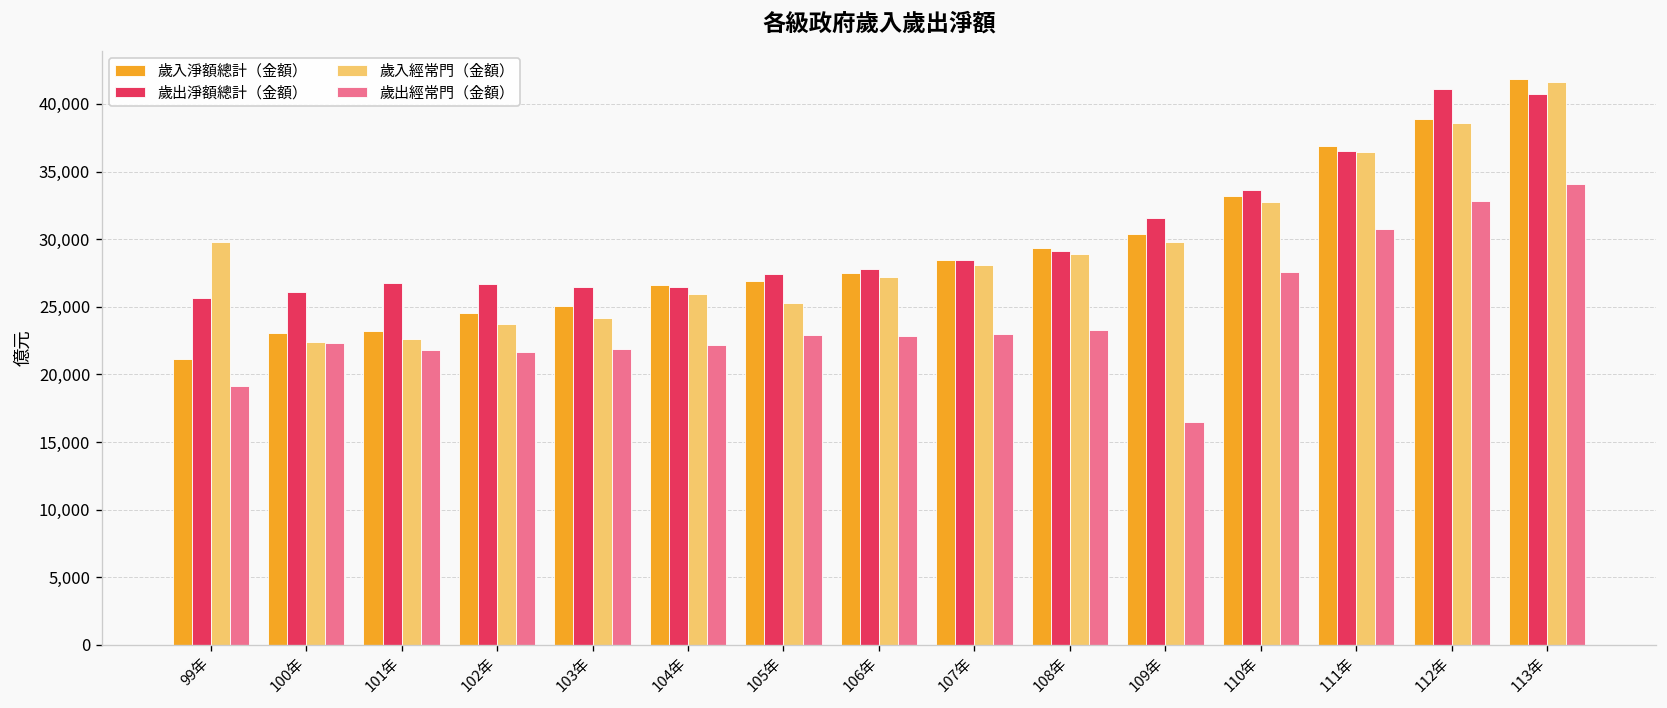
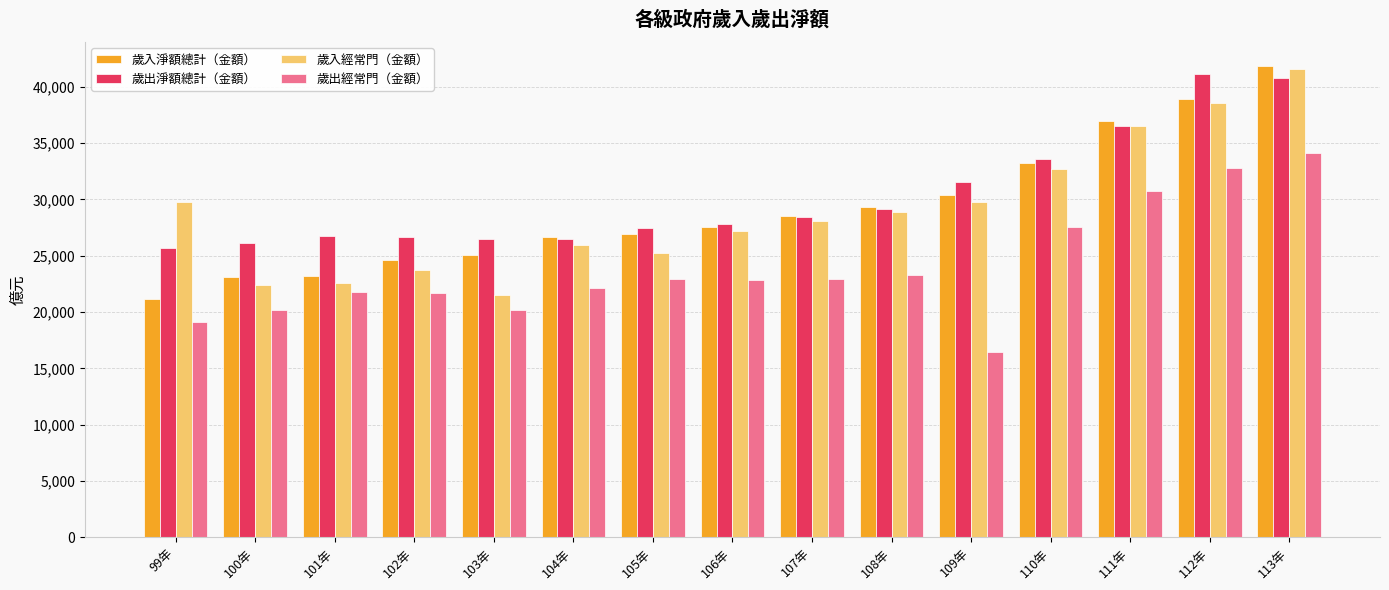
  {
    "歲入淨額總計（金額）": {
      "99年": "21,200",
      "100年": "23,100",
      "101年": "23,200",
      "102年": "24,600",
      "103年": "25,100",
      "104年": "26,600",
      "105年": "26,900",
      "106年": "27,500",
      "107年": "28,500",
      "108年": "29,300",
      "109年": "30,400",
      "110年": "33,200",
      "111年": "36,900",
      "112年": "38,900",
      "113年": "41,900"
    },
    "歲出淨額總計（金額）": {
      "99年": "25,700",
      "100年": "26,100",
      "101年": "26,800",
      "102年": "26,700",
      "103年": "26,500",
      "104年": "26,500",
      "105年": "27,500",
      "106年": "27,800",
      "107年": "28,500",
      "108年": "29,100",
      "109年": "31,500",
      "110年": "33,600",
      "111年": "36,500",
      "112年": "41,100",
      "113年": "40,700"
    },
    "歲入經常門（金額）": {
      "99年": "29,800",
      "100年": "22,400",
      "101年": "22,600",
      "102年": "23,700",
-     "103年": "24,200",
+     "103年": "21,500",
      "104年": "25,900",
      "105年": "25,300",
      "106年": "27,200",
      "107年": "28,100",
      "108年": "28,900",
      "109年": "29,800",
      "110年": "32,700",
      "111年": "36,500",
      "112年": "38,600",
      "113年": "41,600"
    },
    "歲出經常門（金額）": {
      "99年": "19,100",
-     "100年": "22,300",
+     "100年": "20,200",
      "101年": "21,800",
      "102年": "21,700",
-     "103年": "21,900",
+     "103年": "20,200",
      "104年": "22,200",
      "105年": "22,900",
      "106年": "22,800",
      "107年": "23,000",
      "108年": "23,300",
      "109年": "16,500",
      "110年": "27,600",
      "111年": "30,800",
      "112年": "32,800",
      "113年": "34,100"
    }
  }
